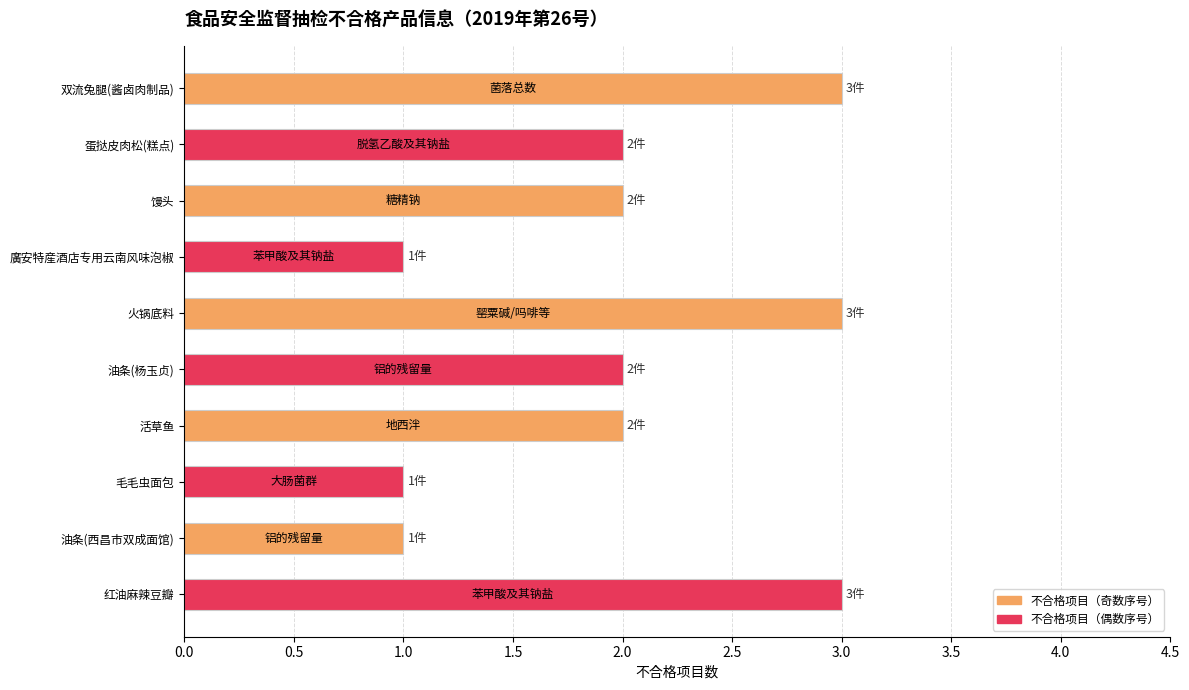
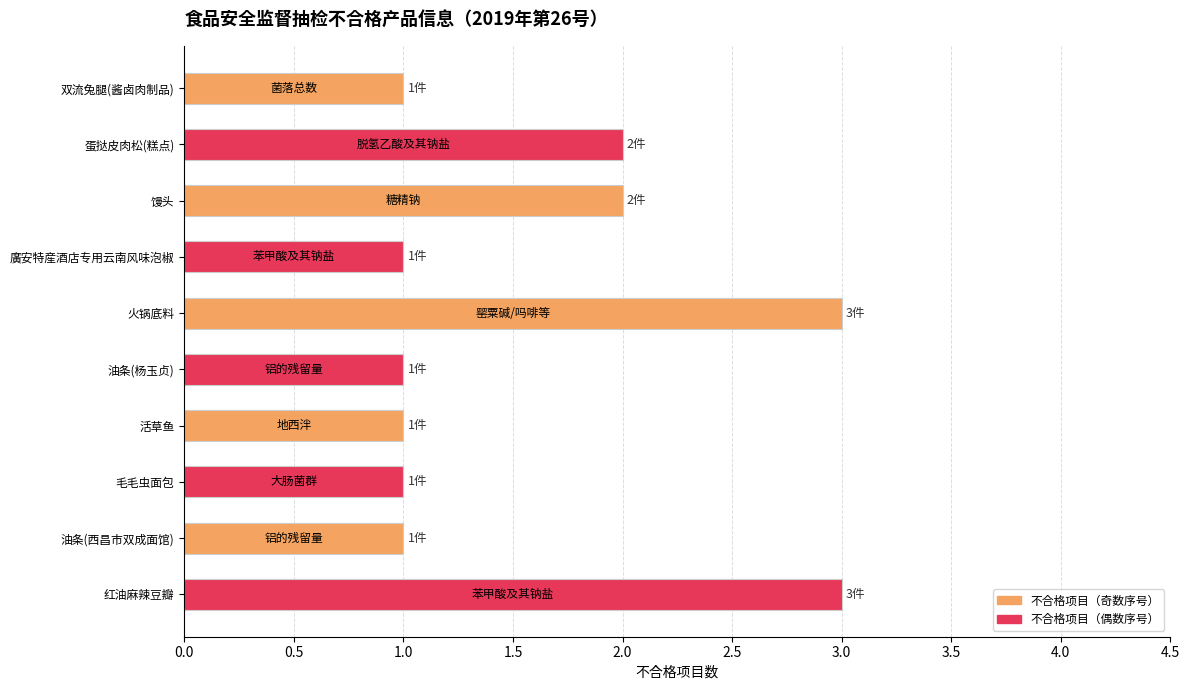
  {
-   "双流兔腿(酱卤肉制品)": "3件",
+   "双流兔腿(酱卤肉制品)": "1件",
    "蛋挞皮肉松(糕点)": "2件",
    "馒头": "2件",
    "廣安特産酒店专用云南风味泡椒": "1件",
    "火锅底料": "3件",
-   "油条(杨玉贞)": "2件",
-   "活草鱼": "2件",
+   "油条(杨玉贞)": "1件",
+   "活草鱼": "1件",
    "毛毛虫面包": "1件",
    "油条(西昌市双成面馆)": "1件",
    "红油麻辣豆瓣": "3件"
  }
